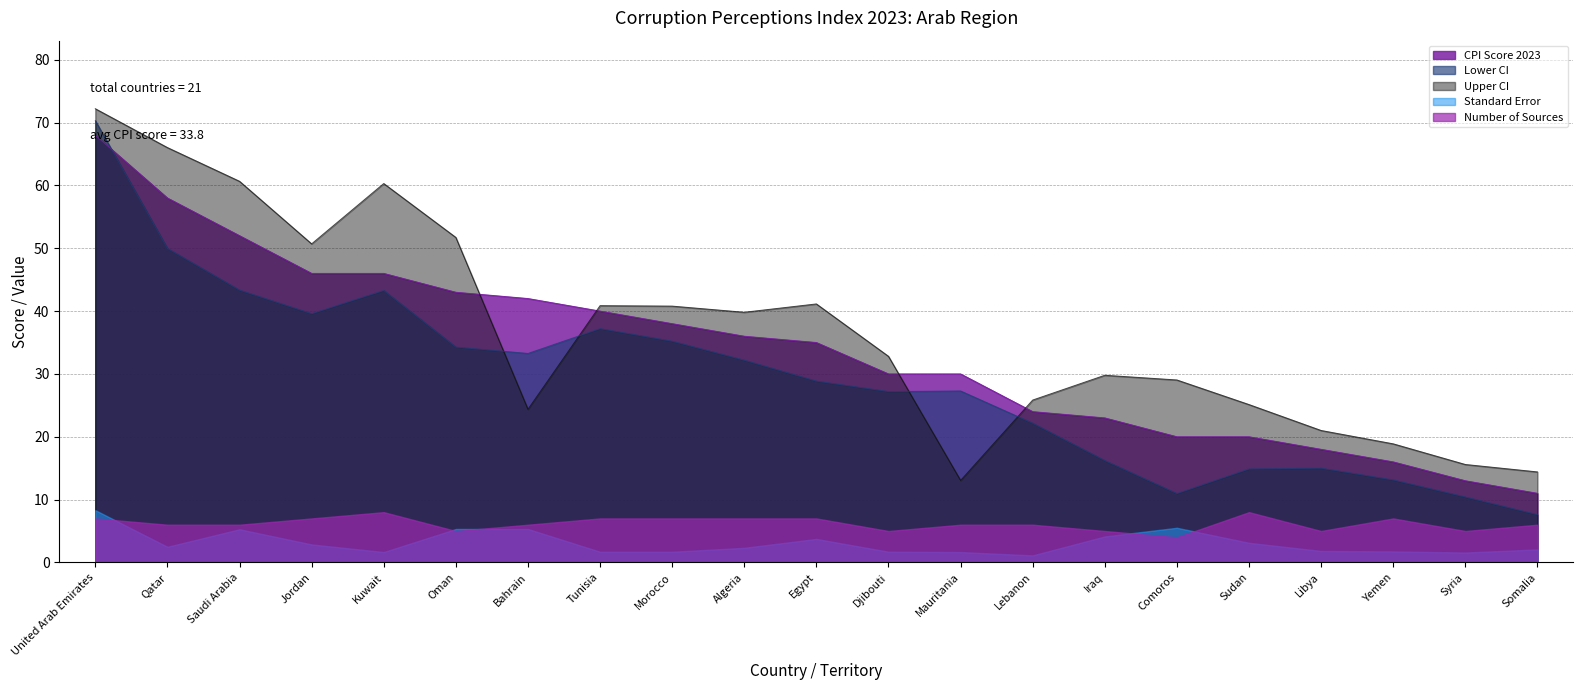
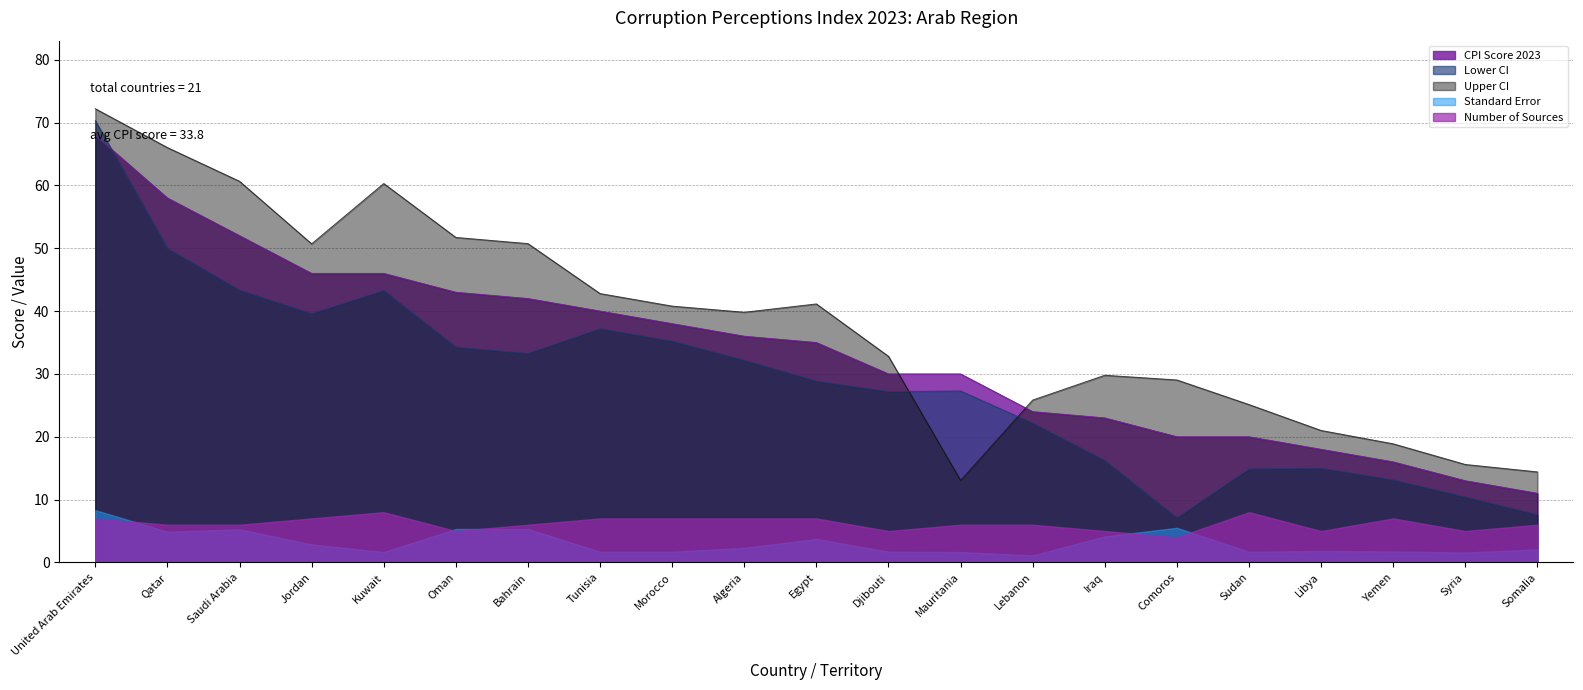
  {
    "Lower CI": {
      "United Arab Emirates": 70,
      "Qatar": 50,
      "Saudi Arabia": 43,
      "Jordan": 40,
      "Kuwait": 43,
      "Oman": 34,
      "Bahrain": 33,
      "Tunisia": 37,
      "Morocco": 35,
      "Algeria": 32,
      "Egypt": 29,
      "Djibouti": 27,
      "Mauritania": 27,
      "Lebanon": 22,
      "Iraq": 16,
-     "Comoros": 11,
+     "Comoros": 7,
      "Sudan": 15,
      "Libya": 15,
      "Yemen": 13,
      "Syria": 10,
      "Somalia": 8
    },
    "Upper CI": {
      "Qatar": 66,
      "Saudi Arabia": 61,
      "Jordan": 51,
      "Kuwait": 60,
      "Oman": 52,
-     "Bahrain": 24,
-     "Tunisia": 41,
+     "Bahrain": 51,
+     "Tunisia": 43,
      "Morocco": 41,
      "Algeria": 40,
      "Egypt": 41,
      "Djibouti": 33,
      "Mauritania": 13,
      "Lebanon": 26,
      "Iraq": 30,
      "Comoros": 29,
      "Sudan": 25,
      "Libya": 21,
      "Yemen": 19,
      "Syria": 16,
      "Somalia": 14
    },
    "Standard Error": {
      "United Arab Emirates": 8,
-     "Qatar": 2,
+     "Qatar": 5,
      "Saudi Arabia": 5,
      "Jordan": 3,
      "Kuwait": 2,
      "Bahrain": 5,
      "Tunisia": 2,
      "Morocco": 2,
      "Algeria": 2,
      "Egypt": 4,
      "Djibouti": 2,
      "Mauritania": 2,
      "Lebanon": 1,
      "Iraq": 4,
      "Comoros": 6,
-     "Sudan": 3,
+     "Sudan": 2,
      "Libya": 2,
      "Yemen": 2,
      "Syria": 2,
      "Somalia": 2
    }
  }
